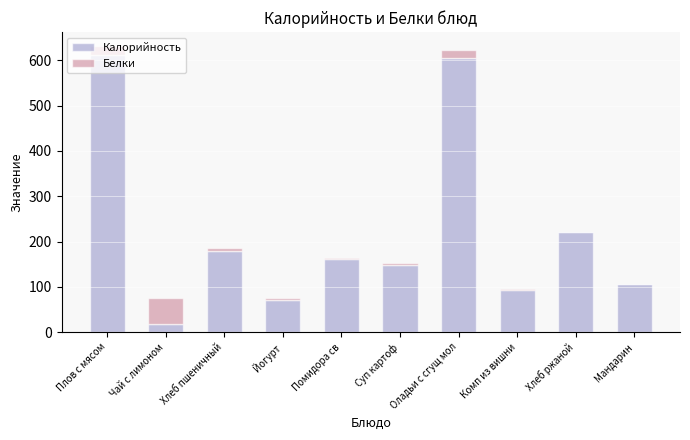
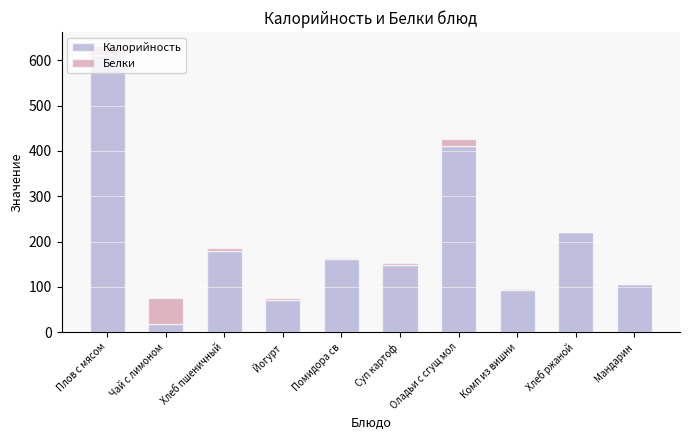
  {
    "Калорийность": {
      "Чай с лимоном": 20,
      "Хлеб пшеничный": 180,
      "Йогурт": 70,
      "Помидора св": 160,
      "Суп картоф": 150,
-     "Оладьи с сгущ мол": 610,
+     "Оладьи с сгущ мол": 410,
      "Комп из вишни": 90,
      "Хлеб ржаной": 220,
      "Мандарин": 110
    },
    "Белки": {
      "Чай с лимоном": 60,
      "Хлеб пшеничный": 10,
      "Оладьи с сгущ мол": 20,
      "Хлеб ржаной": 0,
      "Мандарин": 0
    }
  }
